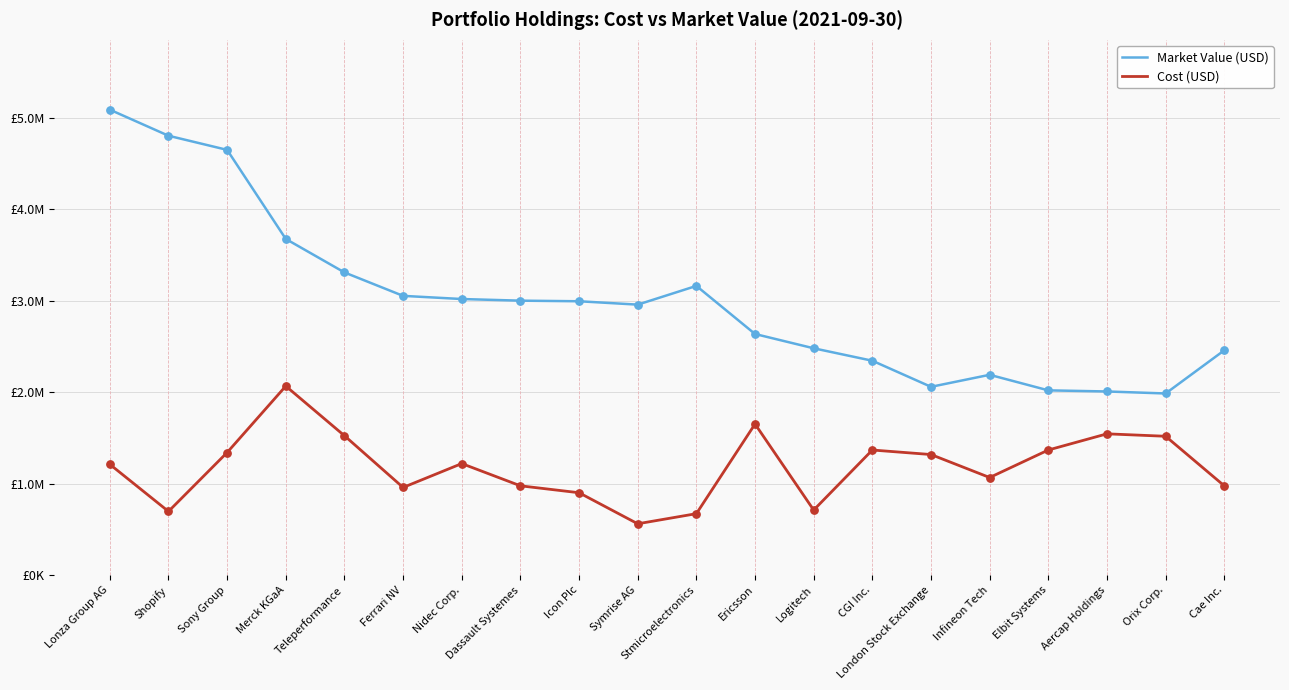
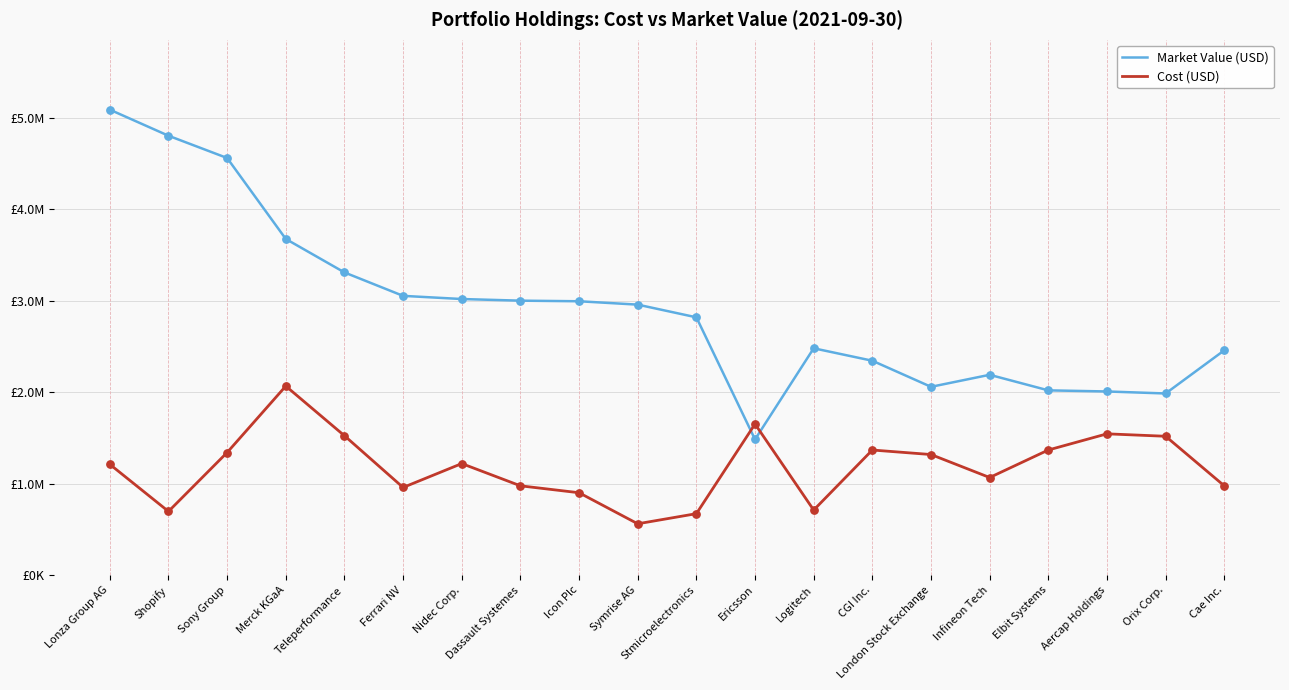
  {
    "Market Value (USD)": {
      "Lonza Group AG": "£5100000",
      "Shopify": "£4800000",
-     "Sony Group": "£4650000",
+     "Sony Group": "£4560000",
      "Merck KGaA": "£3700000",
      "Teleperformance": "£3300000",
      "Ferrari NV": "£3100000",
      "Nidec Corp.": "£3000000",
      "Dassault Systemes": "£3000000",
      "Icon Plc": "£3000000",
      "Symrise AG": "£3000000",
-     "Stmicroelectronics": "£3200000",
-     "Ericsson": "£2600000",
+     "Stmicroelectronics": "£2800000",
+     "Ericsson": "£1500000",
      "Logitech": "£2500000",
      "CGI Inc.": "£2300000",
      "London Stock Exchange": "£2100000",
      "Infineon Tech": "£2200000",
      "Elbit Systems": "£2000000",
      "Aercap Holdings": "£2000000",
      "Orix Corp.": "£2000000",
      "Cae Inc.": "£2500000"
    },
    "Cost (USD)": {
      "Lonza Group AG": "£1200000",
      "Shopify": "£700000",
      "Sony Group": "£1300000",
      "Merck KGaA": "£2100000",
      "Teleperformance": "£1500000",
      "Ferrari NV": "£1000000",
      "Nidec Corp.": "£1200000",
      "Dassault Systemes": "£1000000",
      "Icon Plc": "£900000",
      "Symrise AG": "£600000",
      "Stmicroelectronics": "£700000",
      "Ericsson": "£1700000",
      "Logitech": "£700000",
      "CGI Inc.": "£1400000",
      "London Stock Exchange": "£1300000",
      "Infineon Tech": "£1100000",
      "Elbit Systems": "£1400000",
      "Aercap Holdings": "£1500000",
      "Orix Corp.": "£1500000",
      "Cae Inc.": "£1000000"
    }
  }
